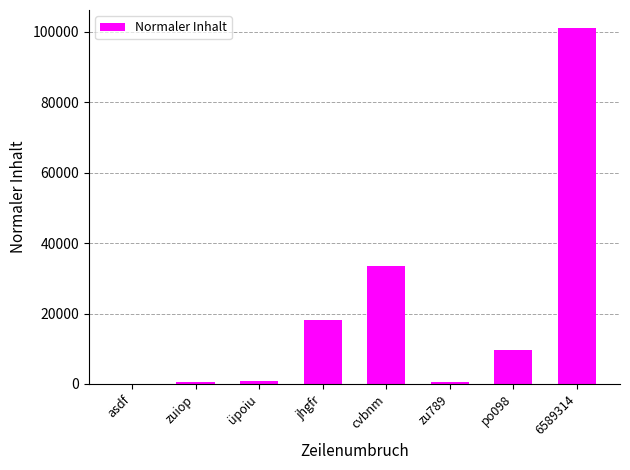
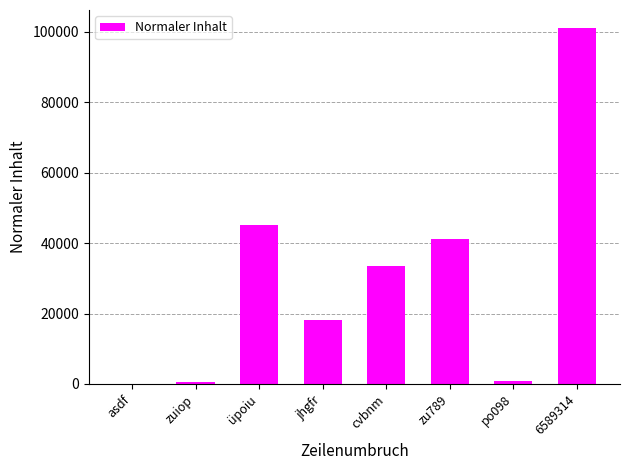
  {
-   "üpoiu": 1000,
+   "üpoiu": 45000,
    "jhgfr": 18000,
    "cvbnm": 34000,
-   "zu789": 0,
-   "po098": 10000,
+   "zu789": 41000,
+   "po098": 1000,
    "6589314": 101000
  }
